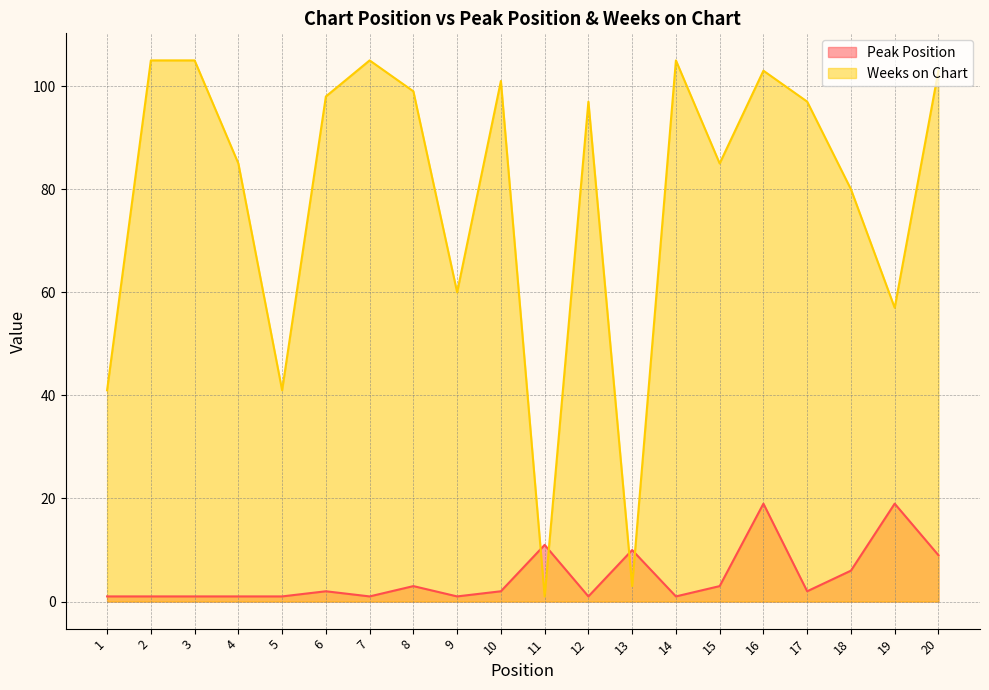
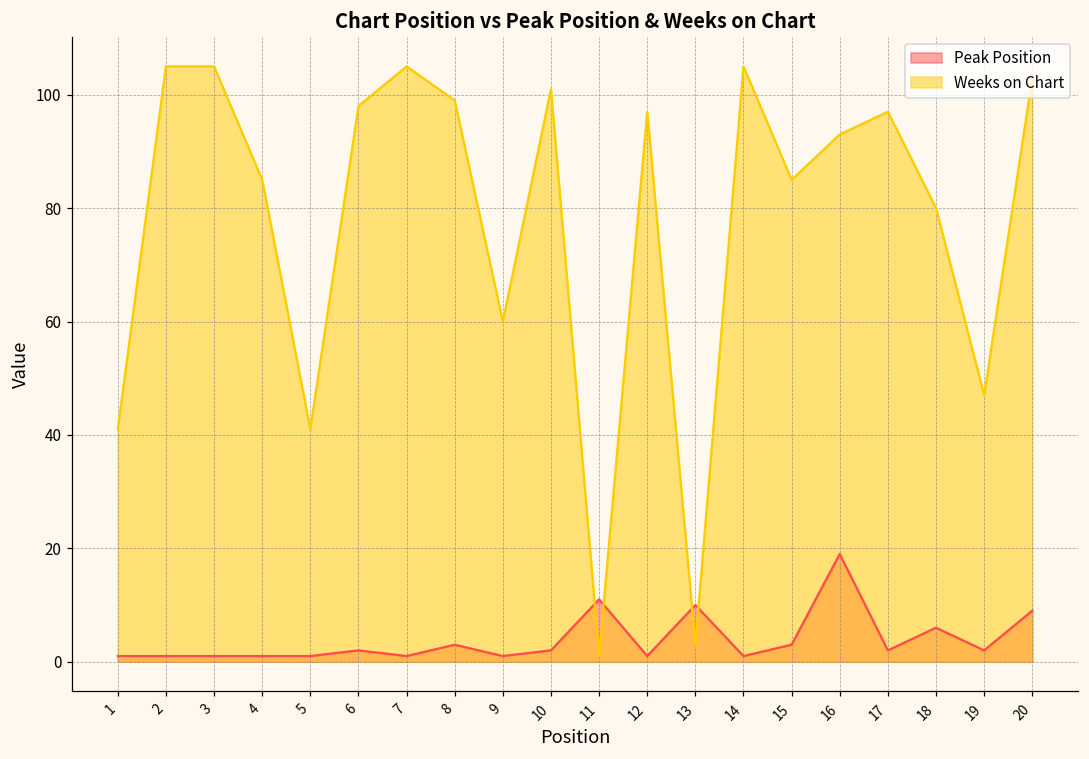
  {
    "Peak Position": {
      "1": 1,
      "2": 1,
      "3": 1,
      "4": 1,
      "5": 1,
      "6": 2,
      "7": 1,
      "8": 3,
      "9": 1,
      "10": 2,
      "11": 11,
      "12": 1,
      "13": 10,
      "14": 1,
      "15": 3,
      "16": 19,
      "17": 2,
      "18": 6,
-     "19": 19,
+     "19": 2,
      "20": 9
    },
    "Weeks on Chart": {
      "1": 41,
      "2": 105,
      "3": 105,
      "4": 85,
      "5": 41,
      "6": 98,
      "7": 105,
      "8": 99,
      "9": 60,
      "10": 101,
      "11": 1,
      "12": 97,
      "13": 3,
      "14": 105,
      "15": 85,
-     "16": 103,
+     "16": 93,
      "17": 97,
      "18": 80,
-     "19": 57
+     "19": 47
    }
  }
